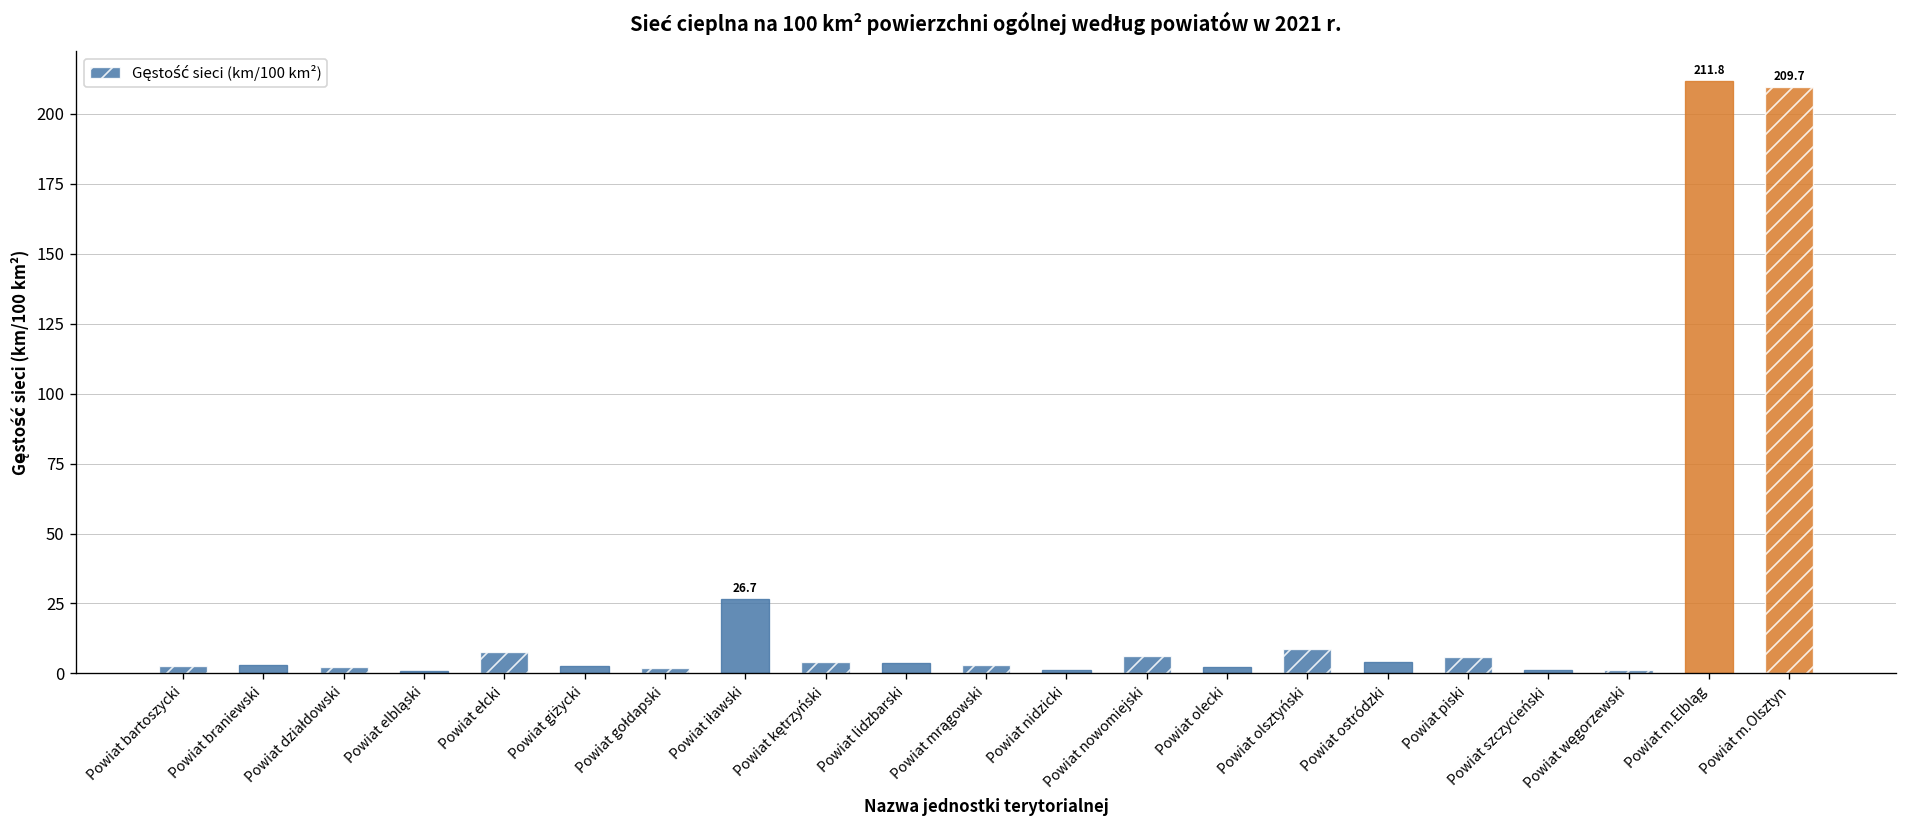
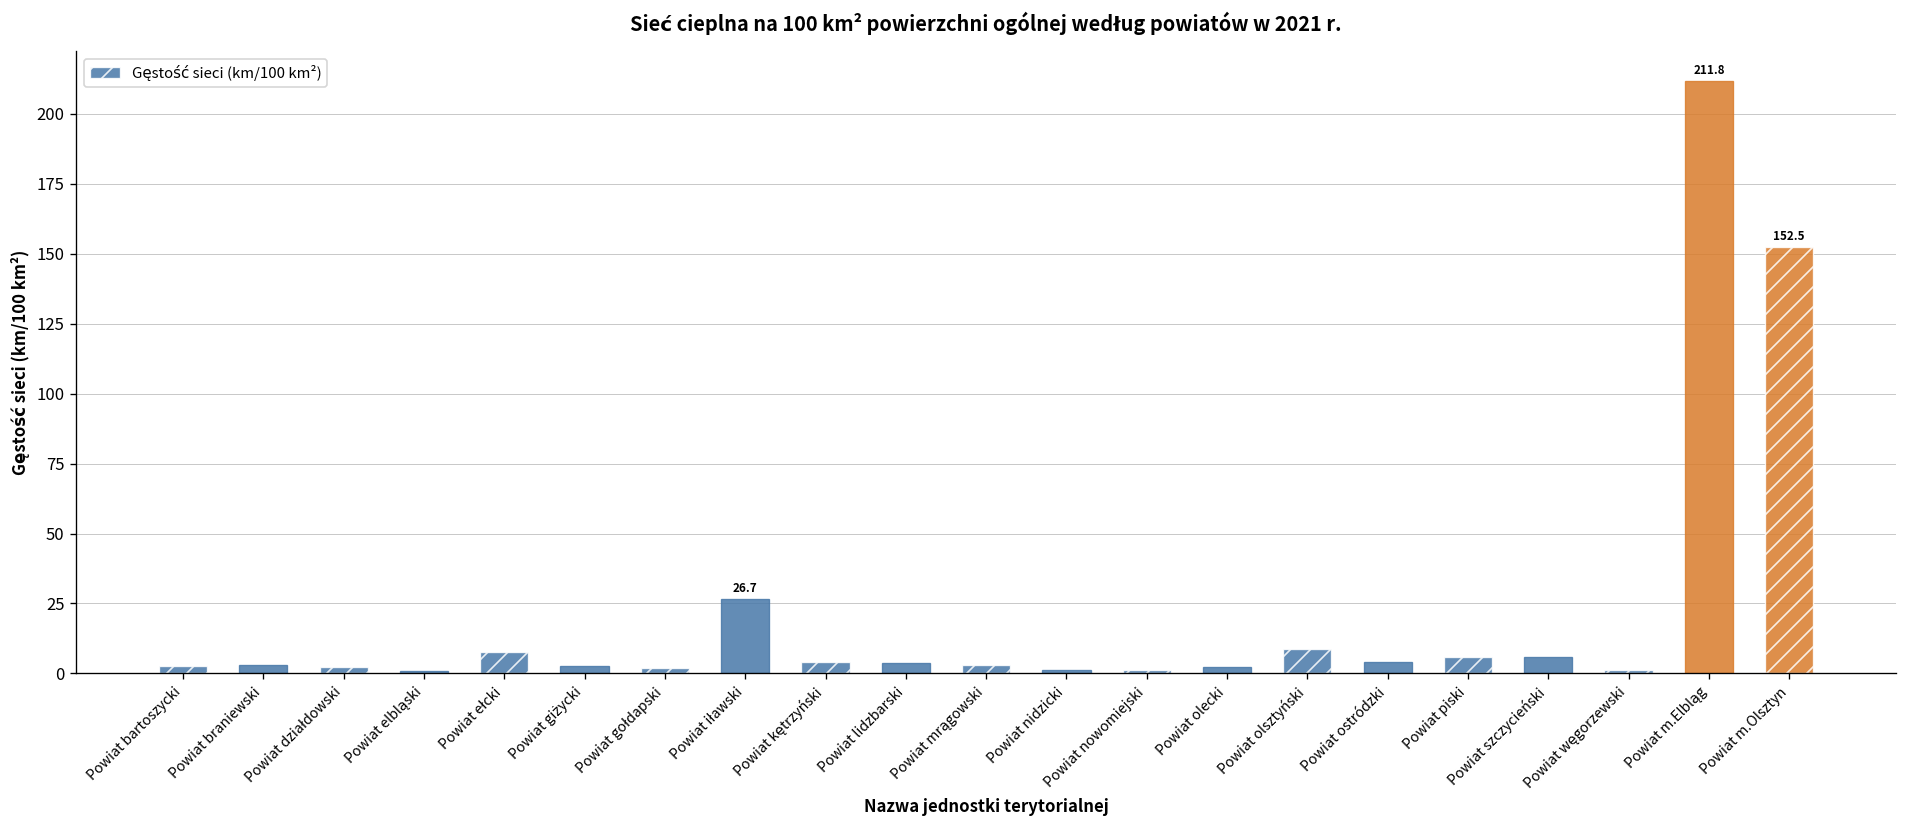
  {
    "Powiat iławski": 26.7,
-   "Powiat nowomiejski": 6,
-   "Powiat szczycieński": 1,
+   "Powiat nowomiejski": 1,
+   "Powiat szczycieński": 6,
    "Powiat m.Elbląg": 211.8,
-   "Powiat m.Olsztyn": 209.7
+   "Powiat m.Olsztyn": 152.5
  }
